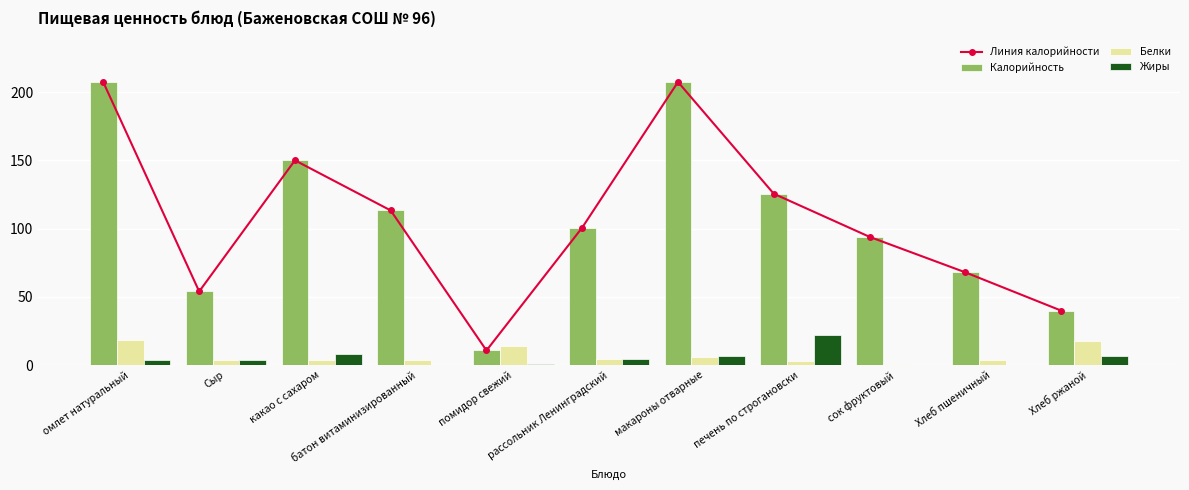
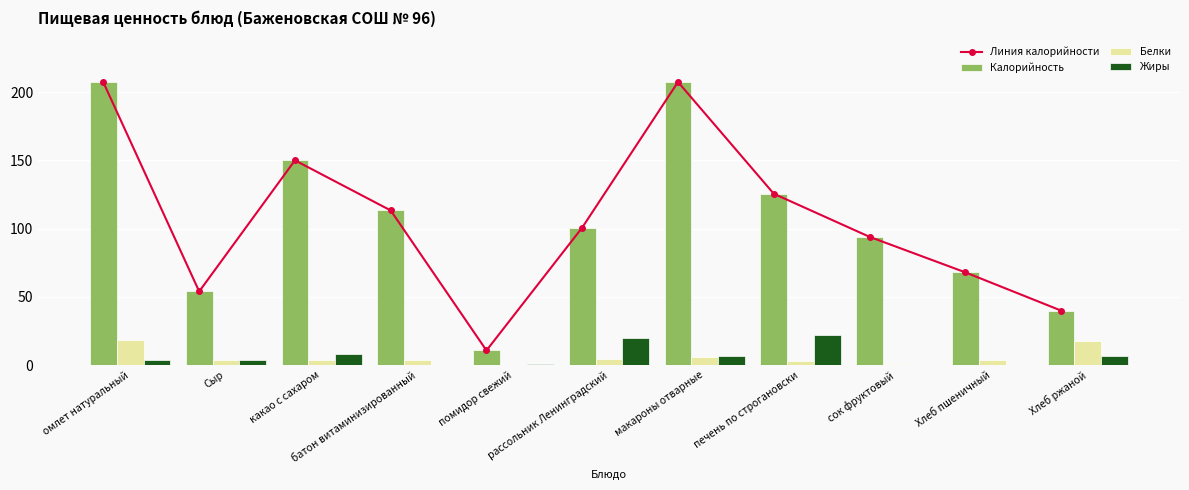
  {
    "Калорийность": {
      "омлет натуральный": 207,
      "Сыр": 54,
      "какао с сахаром": 150,
      "батон витаминизированный": 113,
      "помидор свежий": 11,
      "рассольник Ленинградский": 101,
      "макароны отварные": 207,
      "печень по строгановски": 126,
      "сок фруктовый": 94,
      "Хлеб пшеничный": 68,
      "Хлеб ржаной": 40
    },
    "Белки": {
      "омлет натуральный": 18,
      "Сыр": 4,
      "какао с сахаром": 4,
      "батон витаминизированный": 4,
-     "помидор свежий": 14,
+     "помидор свежий": 0,
      "рассольник Ленинградский": 4,
      "макароны отварные": 6,
      "печень по строгановски": 3,
      "Хлеб пшеничный": 4,
      "Хлеб ржаной": 18
    },
    "Жиры": {
      "омлет натуральный": 4,
      "Сыр": 4,
      "какао с сахаром": 8,
-     "рассольник Ленинградский": 4,
+     "рассольник Ленинградский": 20,
      "макароны отварные": 6,
      "печень по строгановски": 22,
      "сок фруктовый": 0,
      "Хлеб ржаной": 7
    }
  }
